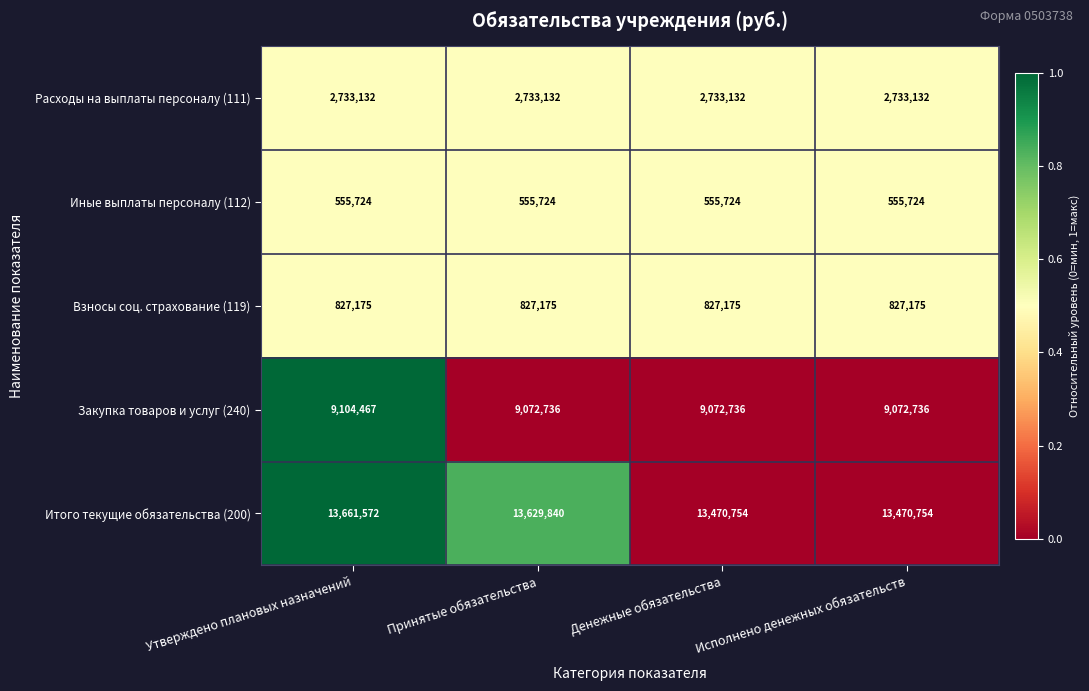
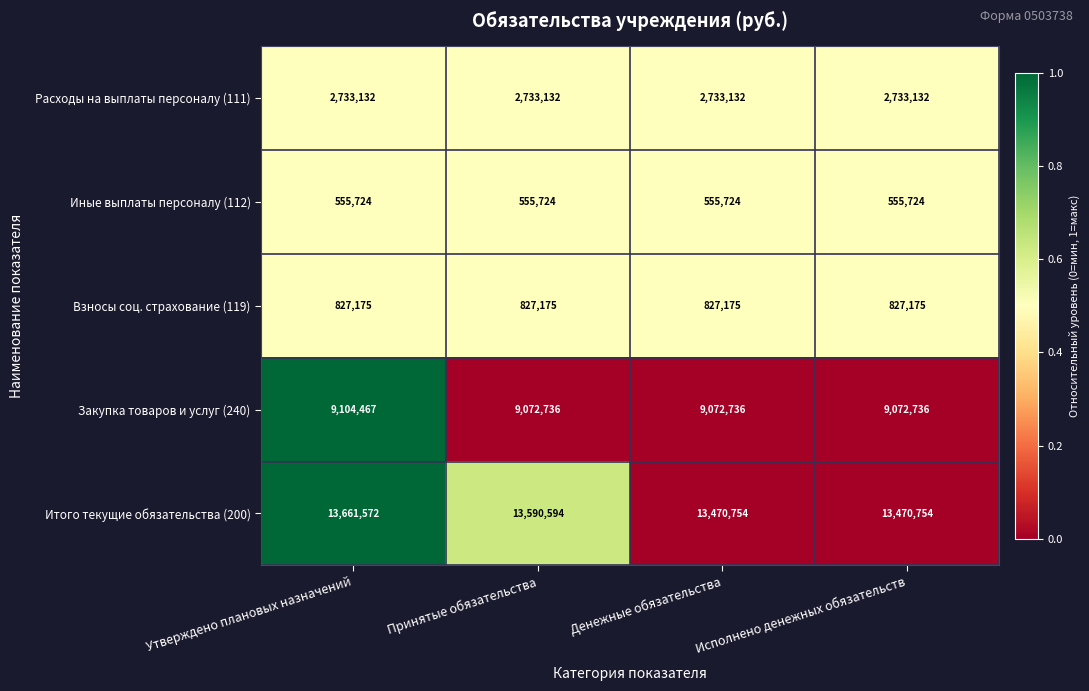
  {
    "Расходы на выплаты персоналу (111)": {
      "Утверждено плановых назначений": "2,733,132",
      "Принятые обязательства": "2,733,132",
      "Денежные обязательства": "2,733,132",
      "Исполнено денежных обязательств": "2,733,132"
    },
    "Иные выплаты персоналу (112)": {
      "Утверждено плановых назначений": "555,724",
      "Принятые обязательства": "555,724",
      "Денежные обязательства": "555,724",
      "Исполнено денежных обязательств": "555,724"
    },
    "Взносы соц. страхование (119)": {
      "Утверждено плановых назначений": "827,175",
      "Принятые обязательства": "827,175",
      "Денежные обязательства": "827,175",
      "Исполнено денежных обязательств": "827,175"
    },
    "Закупка товаров и услуг (240)": {
      "Утверждено плановых назначений": "9,104,467",
      "Принятые обязательства": "9,072,736",
      "Денежные обязательства": "9,072,736",
      "Исполнено денежных обязательств": "9,072,736"
    },
    "Итого текущие обязательства (200)": {
      "Утверждено плановых назначений": "13,661,572",
-     "Принятые обязательства": "13,629,840",
+     "Принятые обязательства": "13,590,594",
      "Денежные обязательства": "13,470,754",
      "Исполнено денежных обязательств": "13,470,754"
    }
  }
